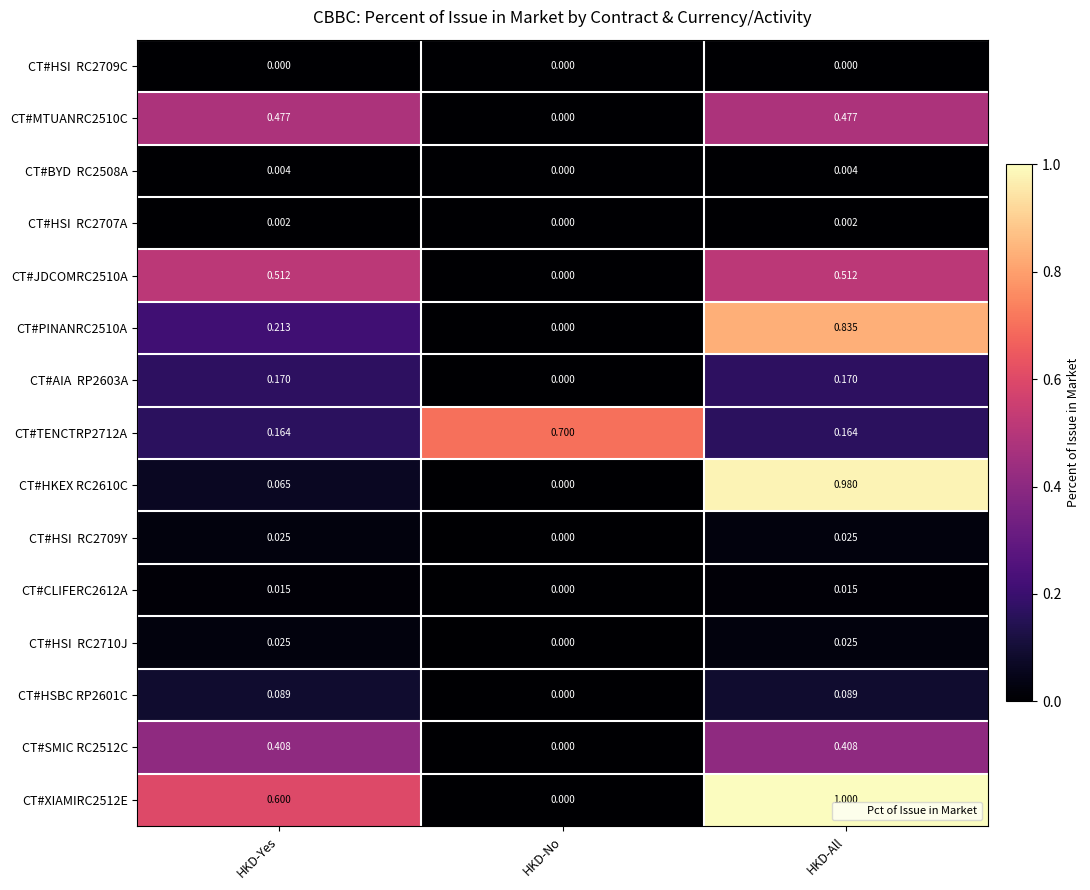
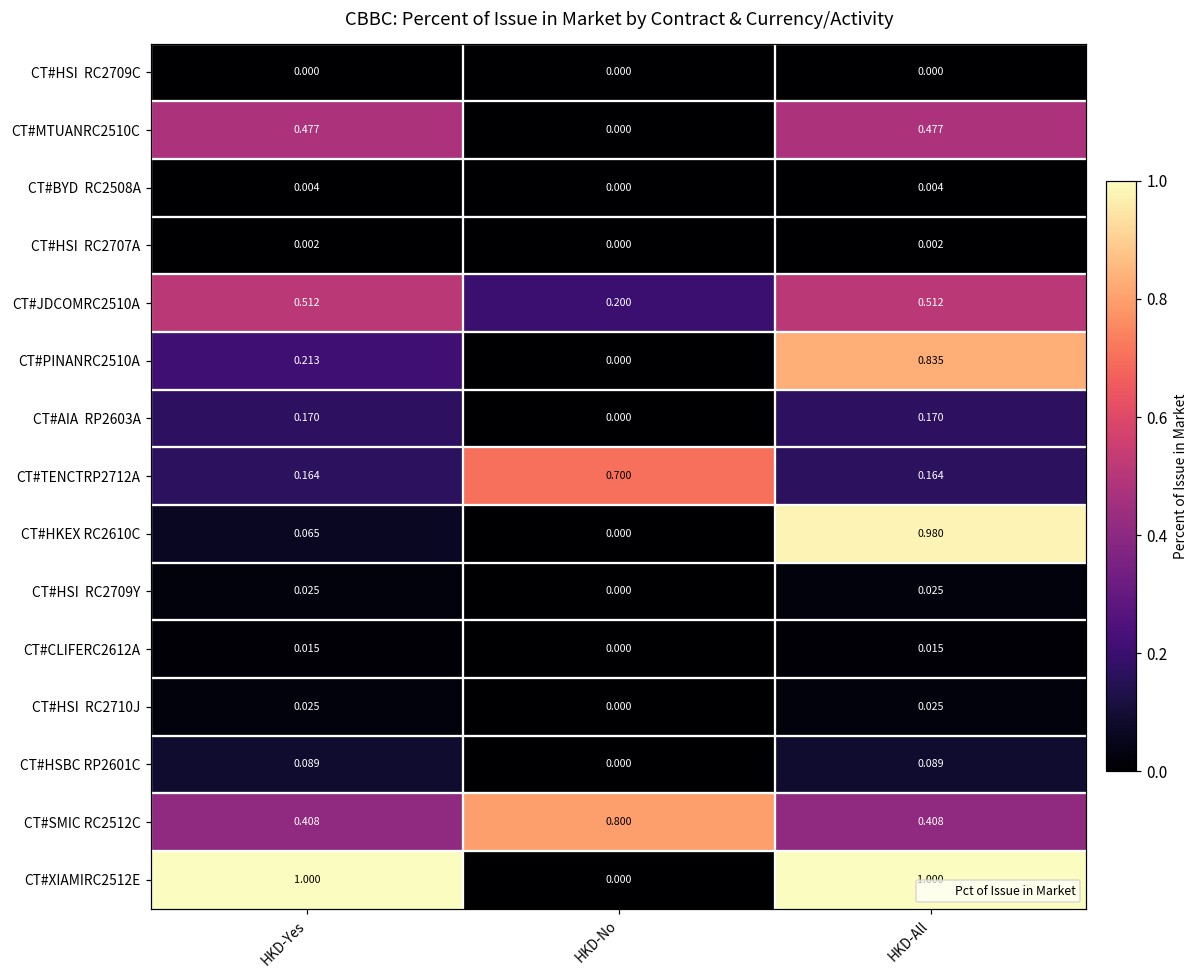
  {
    "CT#HSI RC2709C": {
      "HKD-Yes": 0.000,
      "HKD-No": 0.000,
      "HKD-All": 0.000
    },
    "CT#MTUANRC2510C": {
      "HKD-Yes": 0.477,
      "HKD-No": 0.000,
      "HKD-All": 0.477
    },
    "CT#BYD RC2508A": {
      "HKD-Yes": 0.004,
      "HKD-No": 0.000,
      "HKD-All": 0.004
    },
    "CT#HSI RC2707A": {
      "HKD-Yes": 0.002,
      "HKD-No": 0.000,
      "HKD-All": 0.002
    },
    "CT#JDCOMRC2510A": {
      "HKD-Yes": 0.512,
-     "HKD-No": 0.000,
+     "HKD-No": 0.200,
      "HKD-All": 0.512
    },
    "CT#PINANRC2510A": {
      "HKD-Yes": 0.213,
      "HKD-No": 0.000,
      "HKD-All": 0.835
    },
    "CT#AIA RP2603A": {
      "HKD-Yes": 0.170,
      "HKD-No": 0.000,
      "HKD-All": 0.170
    },
    "CT#TENCTRP2712A": {
      "HKD-Yes": 0.164,
      "HKD-No": 0.700,
      "HKD-All": 0.164
    },
    "CT#HKEX RC2610C": {
      "HKD-Yes": 0.065,
      "HKD-No": 0.000,
      "HKD-All": 0.980
    },
    "CT#HSI RC2709Y": {
      "HKD-Yes": 0.025,
      "HKD-No": 0.000,
      "HKD-All": 0.025
    },
    "CT#CLIFERC2612A": {
      "HKD-Yes": 0.015,
      "HKD-No": 0.000,
      "HKD-All": 0.015
    },
    "CT#HSI RC2710J": {
      "HKD-Yes": 0.025,
      "HKD-No": 0.000,
      "HKD-All": 0.025
    },
    "CT#HSBC RP2601C": {
      "HKD-Yes": 0.089,
      "HKD-No": 0.000,
      "HKD-All": 0.089
    },
    "CT#SMIC RC2512C": {
      "HKD-Yes": 0.408,
-     "HKD-No": 0.000,
+     "HKD-No": 0.800,
      "HKD-All": 0.408
    },
    "CT#XIAMIRC2512E": {
-     "HKD-Yes": 0.600,
+     "HKD-Yes": 1.000,
      "HKD-No": 0.000
    }
  }
